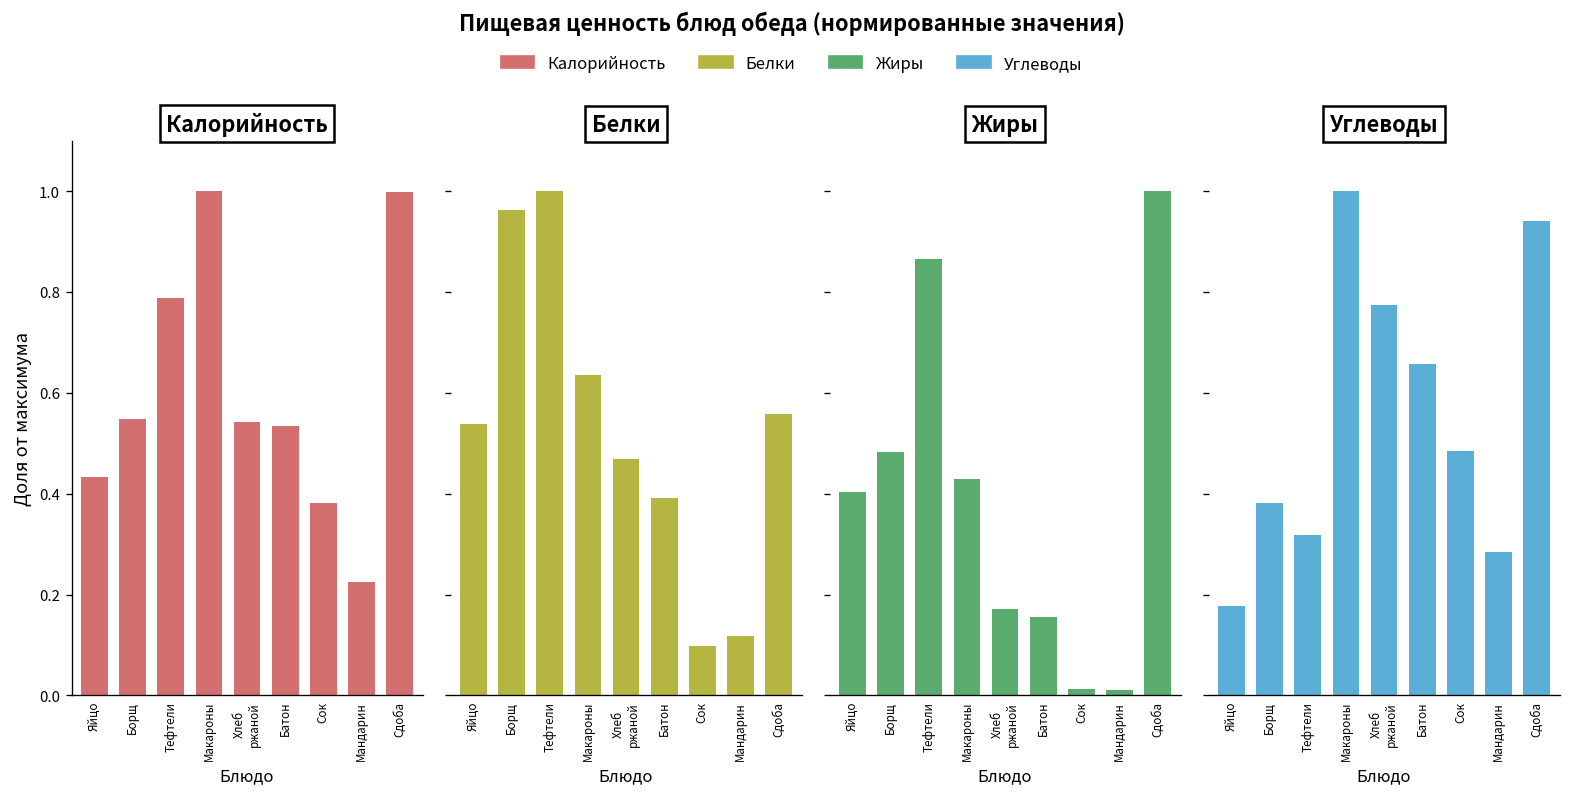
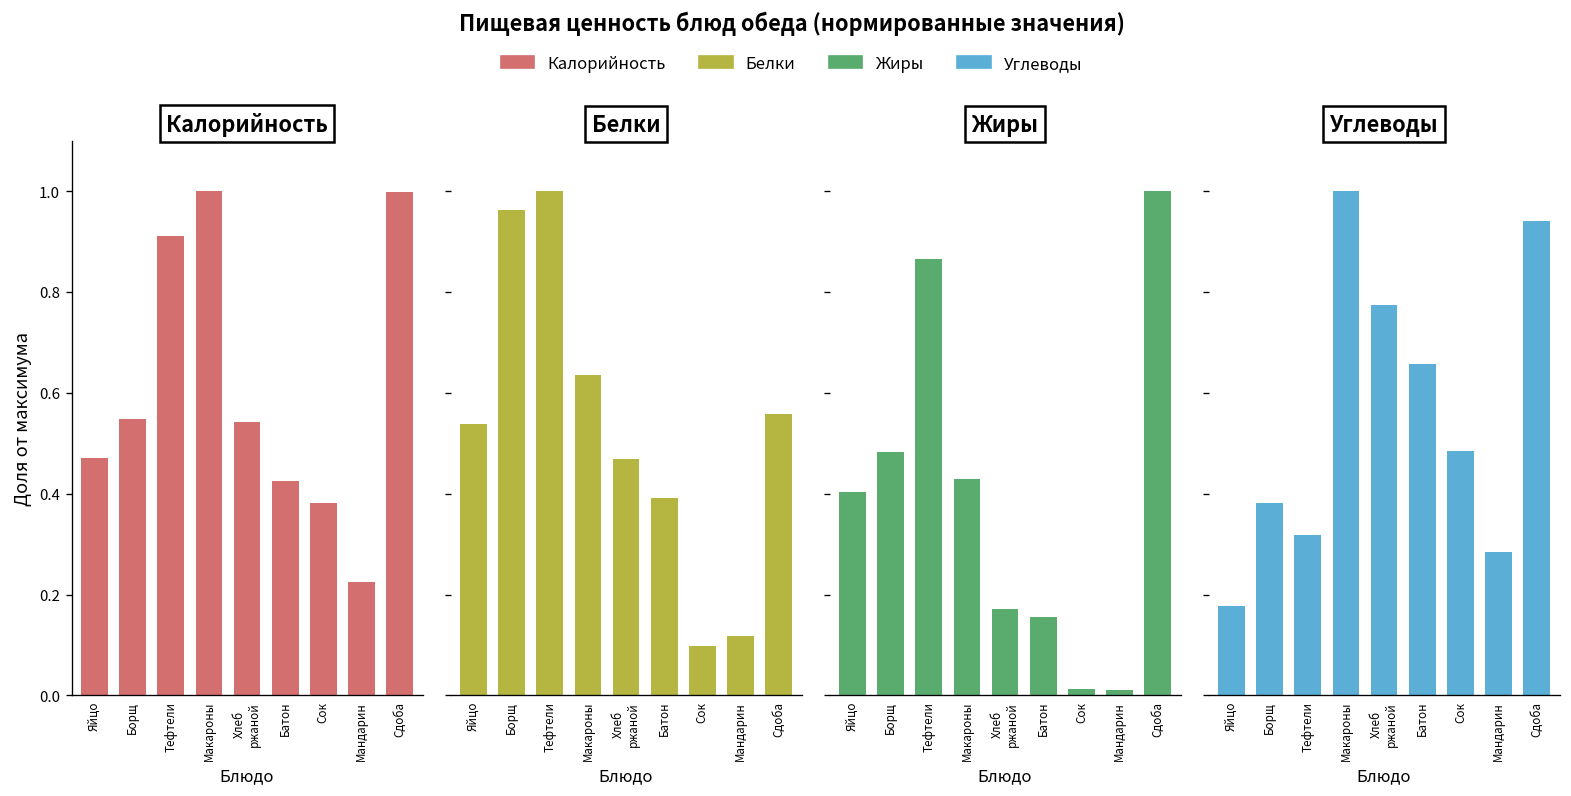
  {
    "Калорийность": {
-     "Яйцо": 0.43,
+     "Яйцо": 0.47,
      "Борщ": 0.55,
-     "Тефтели": 0.79,
+     "Тефтели": 0.91,
      "Макароны": 1.00,
      "Хлеб ржаной": 0.54,
-     "Батон": 0.53,
+     "Батон": 0.42,
      "Сок": 0.38,
      "Мандарин": 0.22,
      "Сдоба": 1.00
    }
  }
